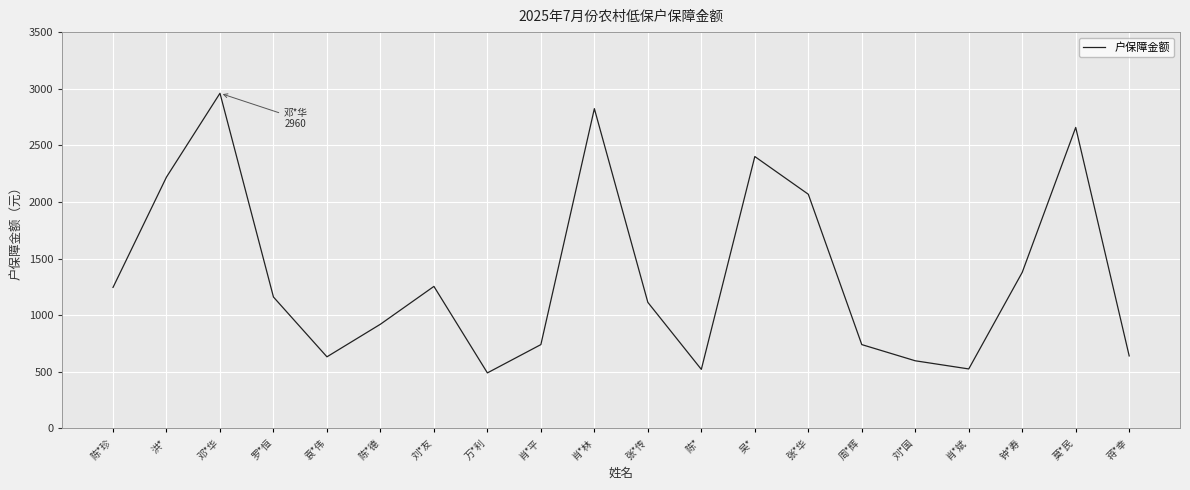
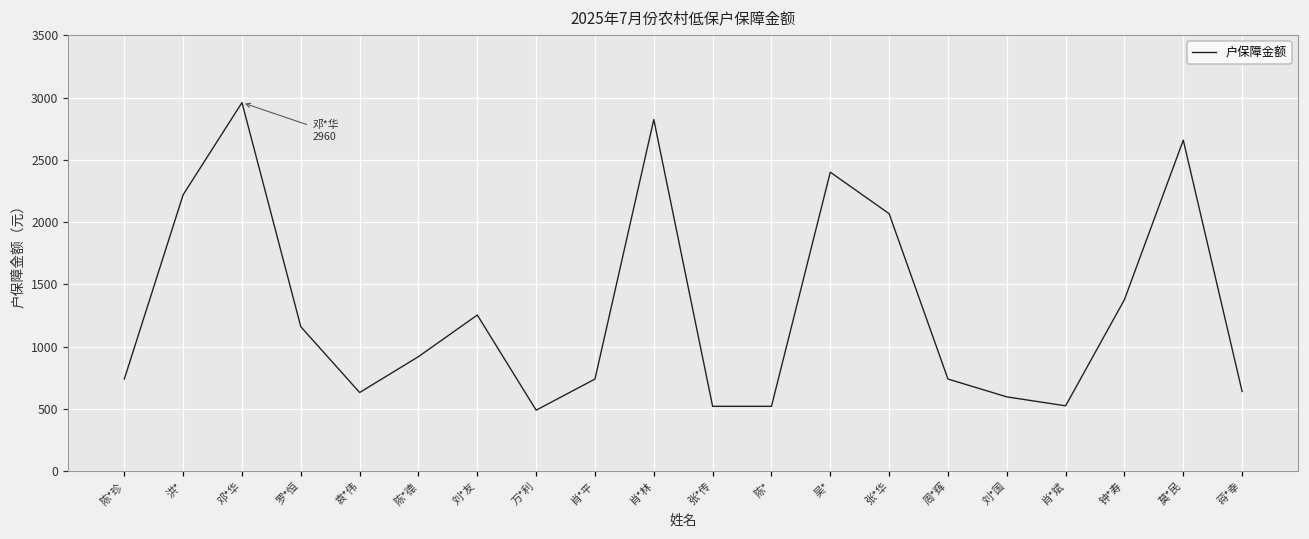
  {
-   "陈*珍": 1250,
+   "陈*珍": 740,
    "洪*": 2220,
    "罗*恒": 1160,
    "袁*伟": 630,
    "陈*德": 920,
    "刘*友": 1250,
    "万*利": 490,
    "肖*平": 740,
    "肖*林": 2820,
-   "张*传": 1110,
+   "张*传": 520,
    "陈*": 520,
    "吴*": 2400,
    "张*华": 2070,
    "周*辉": 740,
    "刘*国": 600,
    "肖*斌": 530,
    "钟*寿": 1380,
    "莫*民": 2660,
    "蒋*幸": 640
  }
